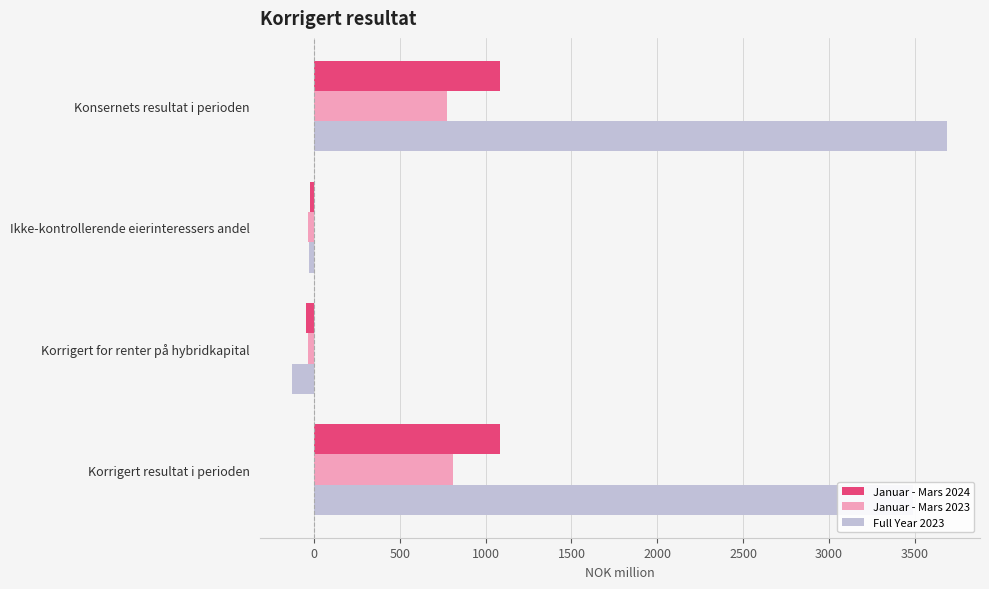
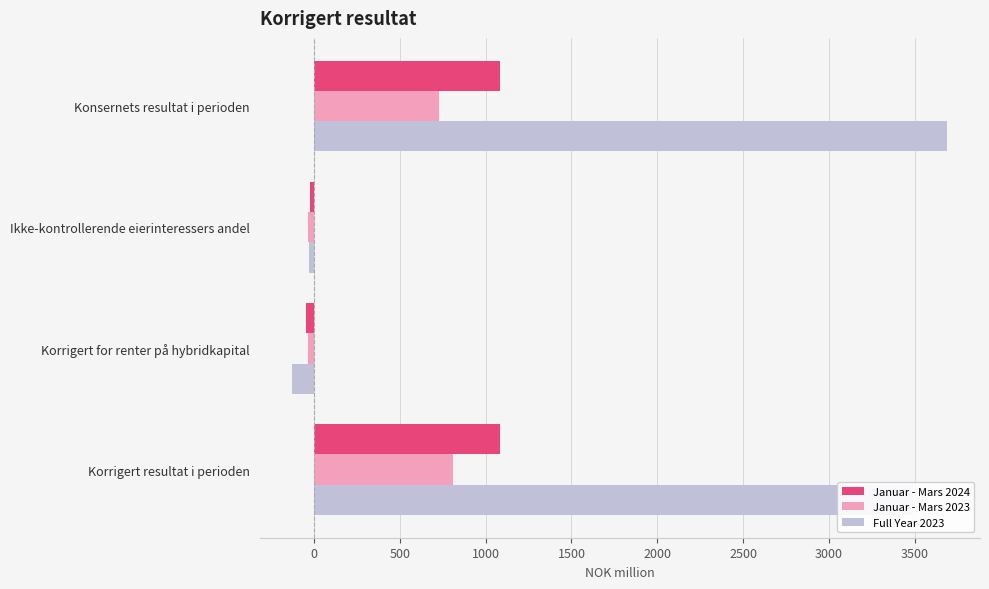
  {
    "Januar - Mars 2024": {
      "Konsernets resultat i perioden": 1080,
      "Ikke-kontrollerende eierinteressers andel": -30,
      "Korrigert for renter på hybridkapital": -50,
      "Korrigert resultat i perioden": 1080
    },
    "Januar - Mars 2023": {
-     "Konsernets resultat i perioden": 780,
+     "Konsernets resultat i perioden": 730,
      "Ikke-kontrollerende eierinteressers andel": -30,
      "Korrigert for renter på hybridkapital": -30,
      "Korrigert resultat i perioden": 810
    },
    "Full Year 2023": {
      "Konsernets resultat i perioden": 3690,
      "Ikke-kontrollerende eierinteressers andel": -30,
      "Korrigert for renter på hybridkapital": -130
    }
  }
